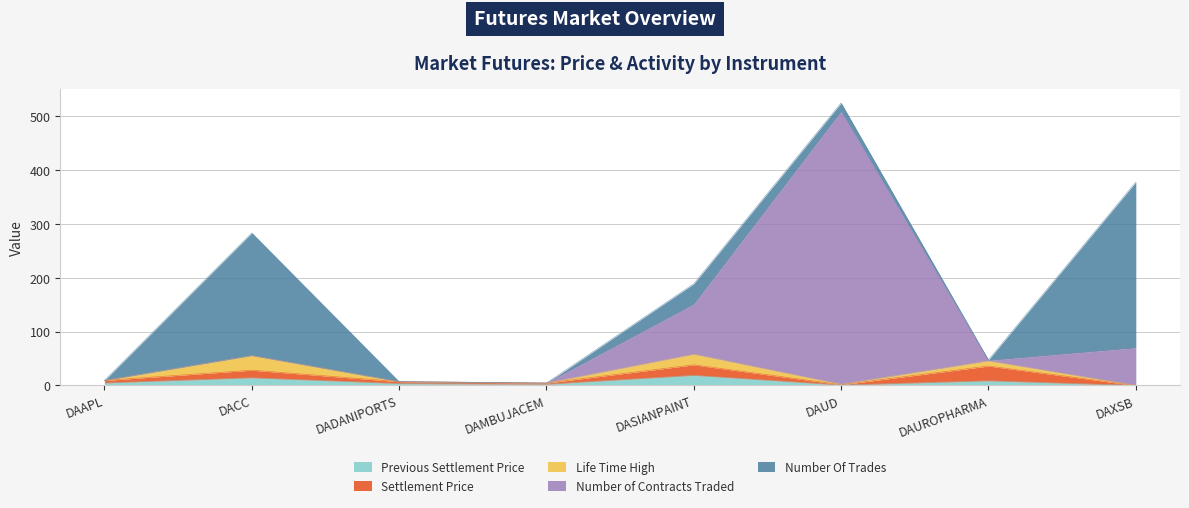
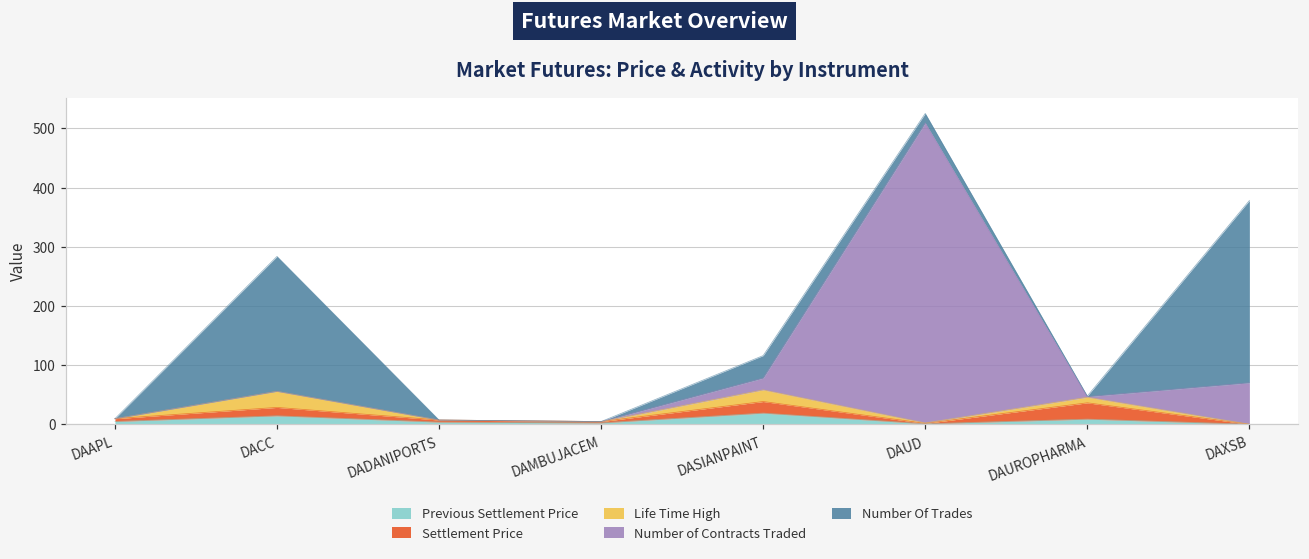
  {
    "Previous Settlement Price": {
      "DACC": 10,
      "DASIANPAINT": 20,
      "DAUROPHARMA": 10
    },
    "Settlement Price": {
      "DACC": 10,
      "DASIANPAINT": 20,
      "DAUROPHARMA": 30
    },
    "Life Time High": {
      "DASIANPAINT": 20
    },
    "Number of Contracts Traded": {
-     "DASIANPAINT": 90,
+     "DASIANPAINT": 20,
      "DAUD": 510,
      "DAXSB": 70
    },
    "Number Of Trades": {
      "DACC": 230,
      "DASIANPAINT": 40,
      "DAUD": 20,
      "DAXSB": 310
    }
  }
